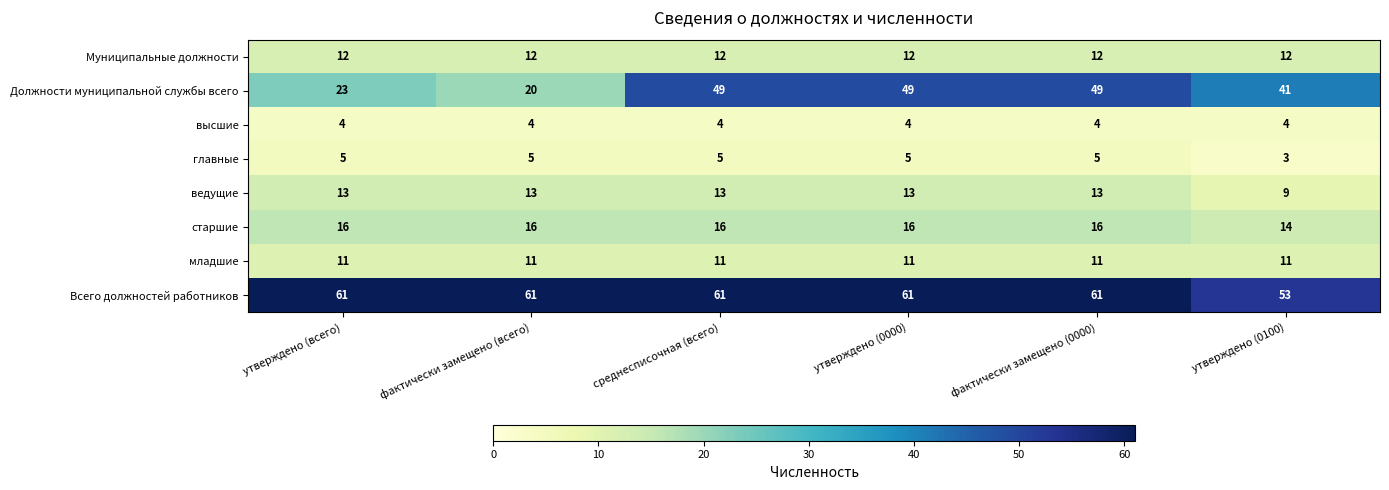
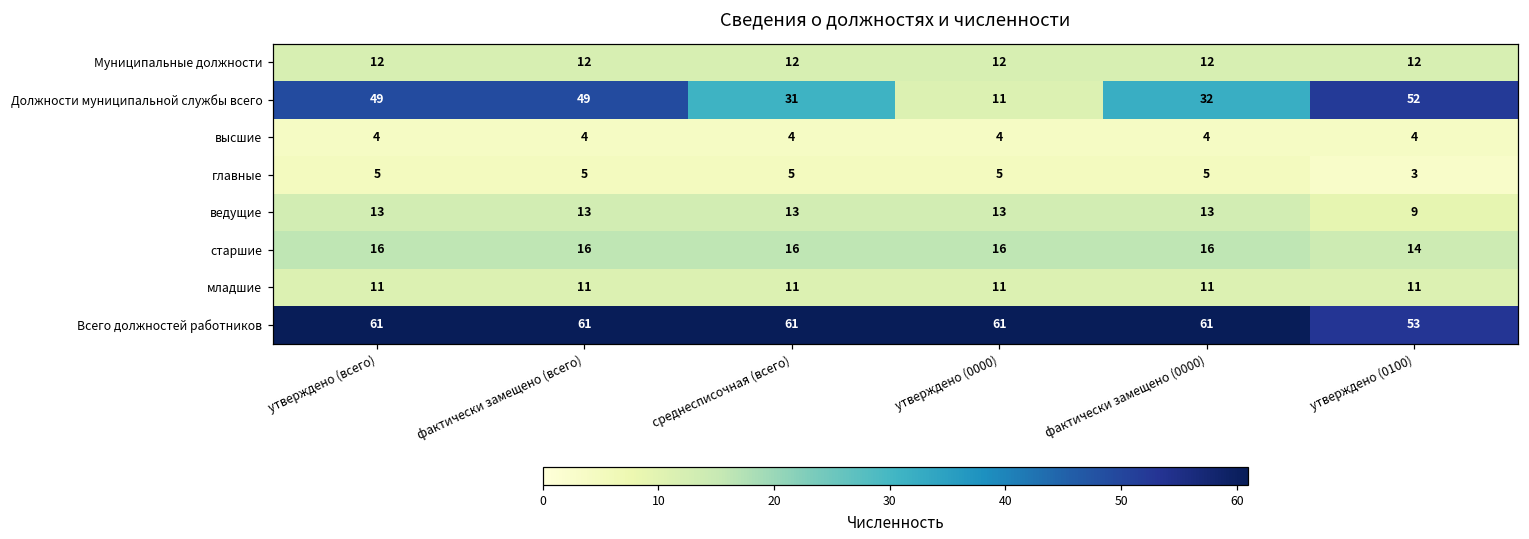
  {
    "Муниципальные должности": {
      "утверждено (всего)": 12,
      "фактически замещено (всего)": 12,
      "среднесписочная (всего)": 12,
      "утверждено (0000)": 12,
      "фактически замещено (0000)": 12,
      "утверждено (0100)": 12
    },
    "Должности муниципальной службы всего": {
-     "утверждено (всего)": 23,
-     "фактически замещено (всего)": 20,
-     "среднесписочная (всего)": 49,
-     "утверждено (0000)": 49,
-     "фактически замещено (0000)": 49,
-     "утверждено (0100)": 41
+     "утверждено (всего)": 49,
+     "фактически замещено (всего)": 49,
+     "среднесписочная (всего)": 31,
+     "утверждено (0000)": 11,
+     "фактически замещено (0000)": 32,
+     "утверждено (0100)": 52
    },
    "высшие": {
      "утверждено (всего)": 4,
      "фактически замещено (всего)": 4,
      "среднесписочная (всего)": 4,
      "утверждено (0000)": 4,
      "фактически замещено (0000)": 4,
      "утверждено (0100)": 4
    },
    "главные": {
      "утверждено (всего)": 5,
      "фактически замещено (всего)": 5,
      "среднесписочная (всего)": 5,
      "утверждено (0000)": 5,
      "фактически замещено (0000)": 5,
      "утверждено (0100)": 3
    },
    "ведущие": {
      "утверждено (всего)": 13,
      "фактически замещено (всего)": 13,
      "среднесписочная (всего)": 13,
      "утверждено (0000)": 13,
      "фактически замещено (0000)": 13,
      "утверждено (0100)": 9
    },
    "старшие": {
      "утверждено (всего)": 16,
      "фактически замещено (всего)": 16,
      "среднесписочная (всего)": 16,
      "утверждено (0000)": 16,
      "фактически замещено (0000)": 16,
      "утверждено (0100)": 14
    },
    "младшие": {
      "утверждено (всего)": 11,
      "фактически замещено (всего)": 11,
      "среднесписочная (всего)": 11,
      "утверждено (0000)": 11,
      "фактически замещено (0000)": 11,
      "утверждено (0100)": 11
    },
    "Всего должностей работников": {
      "утверждено (всего)": 61,
      "фактически замещено (всего)": 61,
      "среднесписочная (всего)": 61,
      "утверждено (0000)": 61,
      "фактически замещено (0000)": 61,
      "утверждено (0100)": 53
    }
  }
